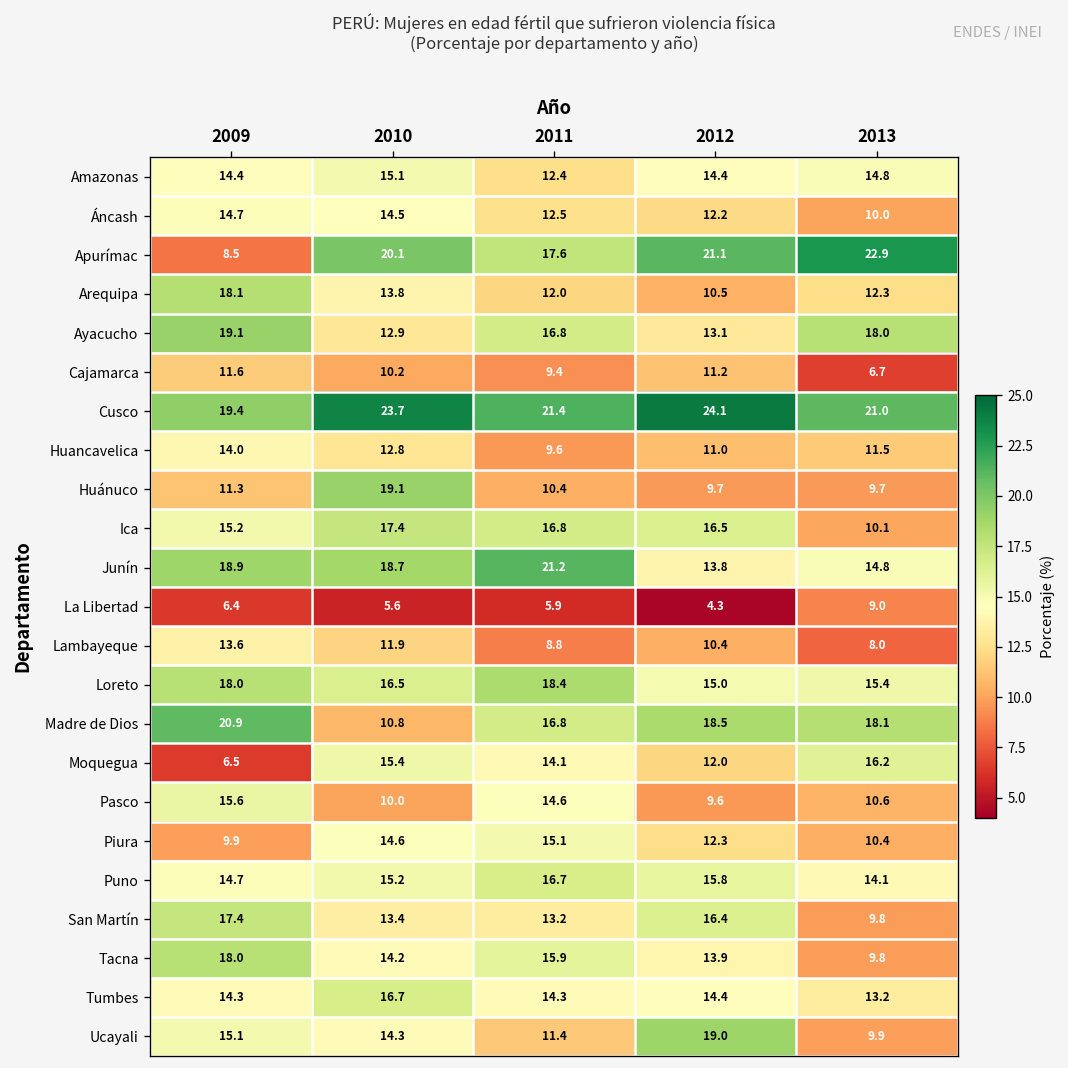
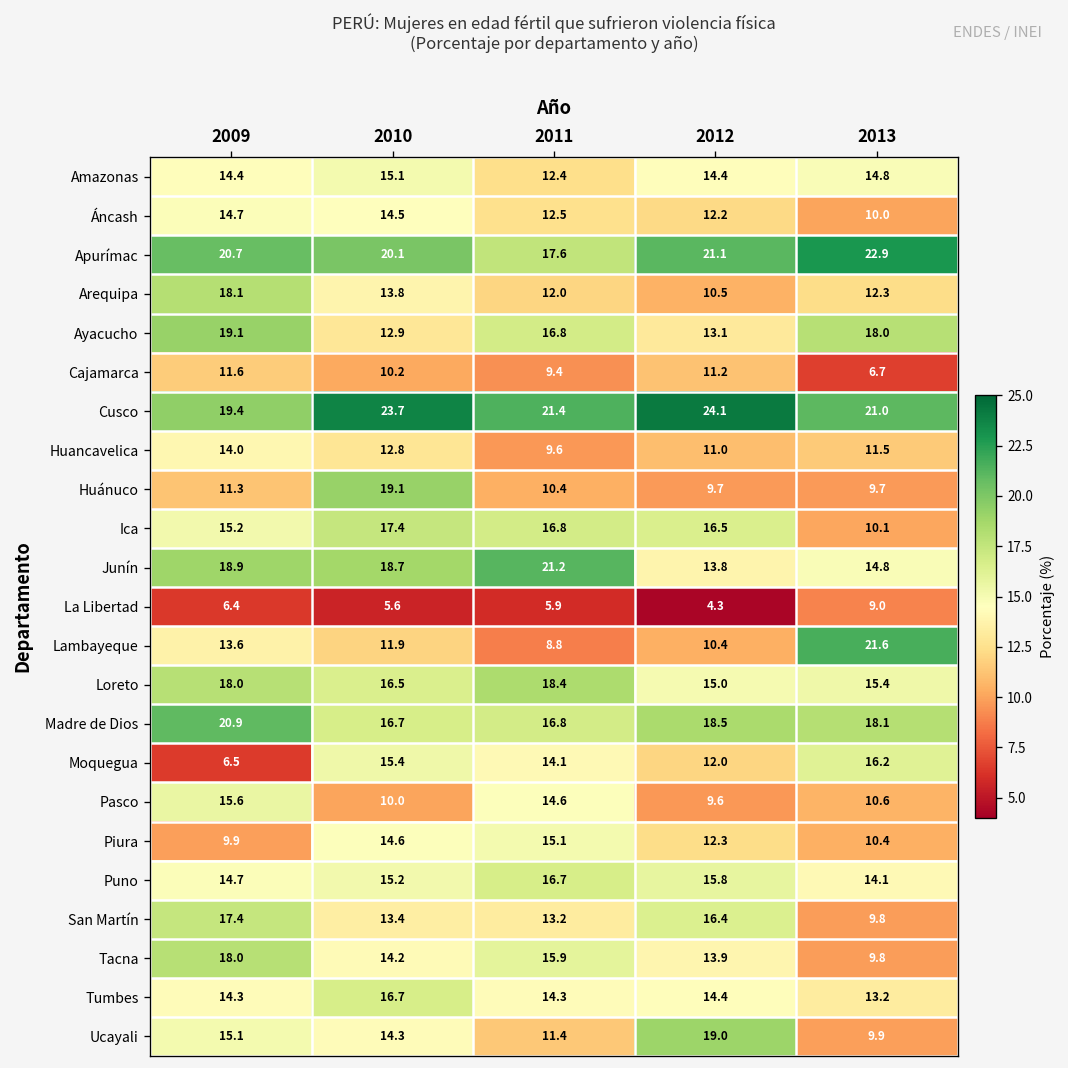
  {
    "Amazonas": {
      "2009": 14.4,
      "2010": 15.1,
      "2011": 12.4,
      "2012": 14.4,
      "2013": 14.8
    },
    "Áncash": {
      "2009": 14.7,
      "2010": 14.5,
      "2011": 12.5,
      "2012": 12.2,
      "2013": 10.0
    },
    "Apurímac": {
-     "2009": 8.5,
+     "2009": 20.7,
      "2010": 20.1,
      "2011": 17.6,
      "2012": 21.1,
      "2013": 22.9
    },
    "Arequipa": {
      "2009": 18.1,
      "2010": 13.8,
      "2011": 12.0,
      "2012": 10.5,
      "2013": 12.3
    },
    "Ayacucho": {
      "2009": 19.1,
      "2010": 12.9,
      "2011": 16.8,
      "2012": 13.1,
      "2013": 18.0
    },
    "Cajamarca": {
      "2009": 11.6,
      "2010": 10.2,
      "2011": 9.4,
      "2012": 11.2,
      "2013": 6.7
    },
    "Cusco": {
      "2009": 19.4,
      "2010": 23.7,
      "2011": 21.4,
      "2012": 24.1,
      "2013": 21.0
    },
    "Huancavelica": {
      "2009": 14.0,
      "2010": 12.8,
      "2011": 9.6,
      "2012": 11.0,
      "2013": 11.5
    },
    "Huánuco": {
      "2009": 11.3,
      "2010": 19.1,
      "2011": 10.4,
      "2012": 9.7,
      "2013": 9.7
    },
    "Ica": {
      "2009": 15.2,
      "2010": 17.4,
      "2011": 16.8,
      "2012": 16.5,
      "2013": 10.1
    },
    "Junín": {
      "2009": 18.9,
      "2010": 18.7,
      "2011": 21.2,
      "2012": 13.8,
      "2013": 14.8
    },
    "La Libertad": {
      "2009": 6.4,
      "2010": 5.6,
      "2011": 5.9,
      "2012": 4.3,
      "2013": 9.0
    },
    "Lambayeque": {
      "2009": 13.6,
      "2010": 11.9,
      "2011": 8.8,
      "2012": 10.4,
-     "2013": 8.0
+     "2013": 21.6
    },
    "Loreto": {
      "2009": 18.0,
      "2010": 16.5,
      "2011": 18.4,
      "2012": 15.0,
      "2013": 15.4
    },
    "Madre de Dios": {
      "2009": 20.9,
-     "2010": 10.8,
+     "2010": 16.7,
      "2011": 16.8,
      "2012": 18.5,
      "2013": 18.1
    },
    "Moquegua": {
      "2009": 6.5,
      "2010": 15.4,
      "2011": 14.1,
      "2012": 12.0,
      "2013": 16.2
    },
    "Pasco": {
      "2009": 15.6,
      "2010": 10.0,
      "2011": 14.6,
      "2012": 9.6,
      "2013": 10.6
    },
    "Piura": {
      "2009": 9.9,
      "2010": 14.6,
      "2011": 15.1,
      "2012": 12.3,
      "2013": 10.4
    },
    "Puno": {
      "2009": 14.7,
      "2010": 15.2,
      "2011": 16.7,
      "2012": 15.8,
      "2013": 14.1
    },
    "San Martín": {
      "2009": 17.4,
      "2010": 13.4,
      "2011": 13.2,
      "2012": 16.4,
      "2013": 9.8
    },
    "Tacna": {
      "2009": 18.0,
      "2010": 14.2,
      "2011": 15.9,
      "2012": 13.9,
      "2013": 9.8
    },
    "Tumbes": {
      "2009": 14.3,
      "2010": 16.7,
      "2011": 14.3,
      "2012": 14.4,
      "2013": 13.2
    },
    "Ucayali": {
      "2009": 15.1,
      "2010": 14.3,
      "2011": 11.4,
      "2012": 19.0,
      "2013": 9.9
    }
  }
